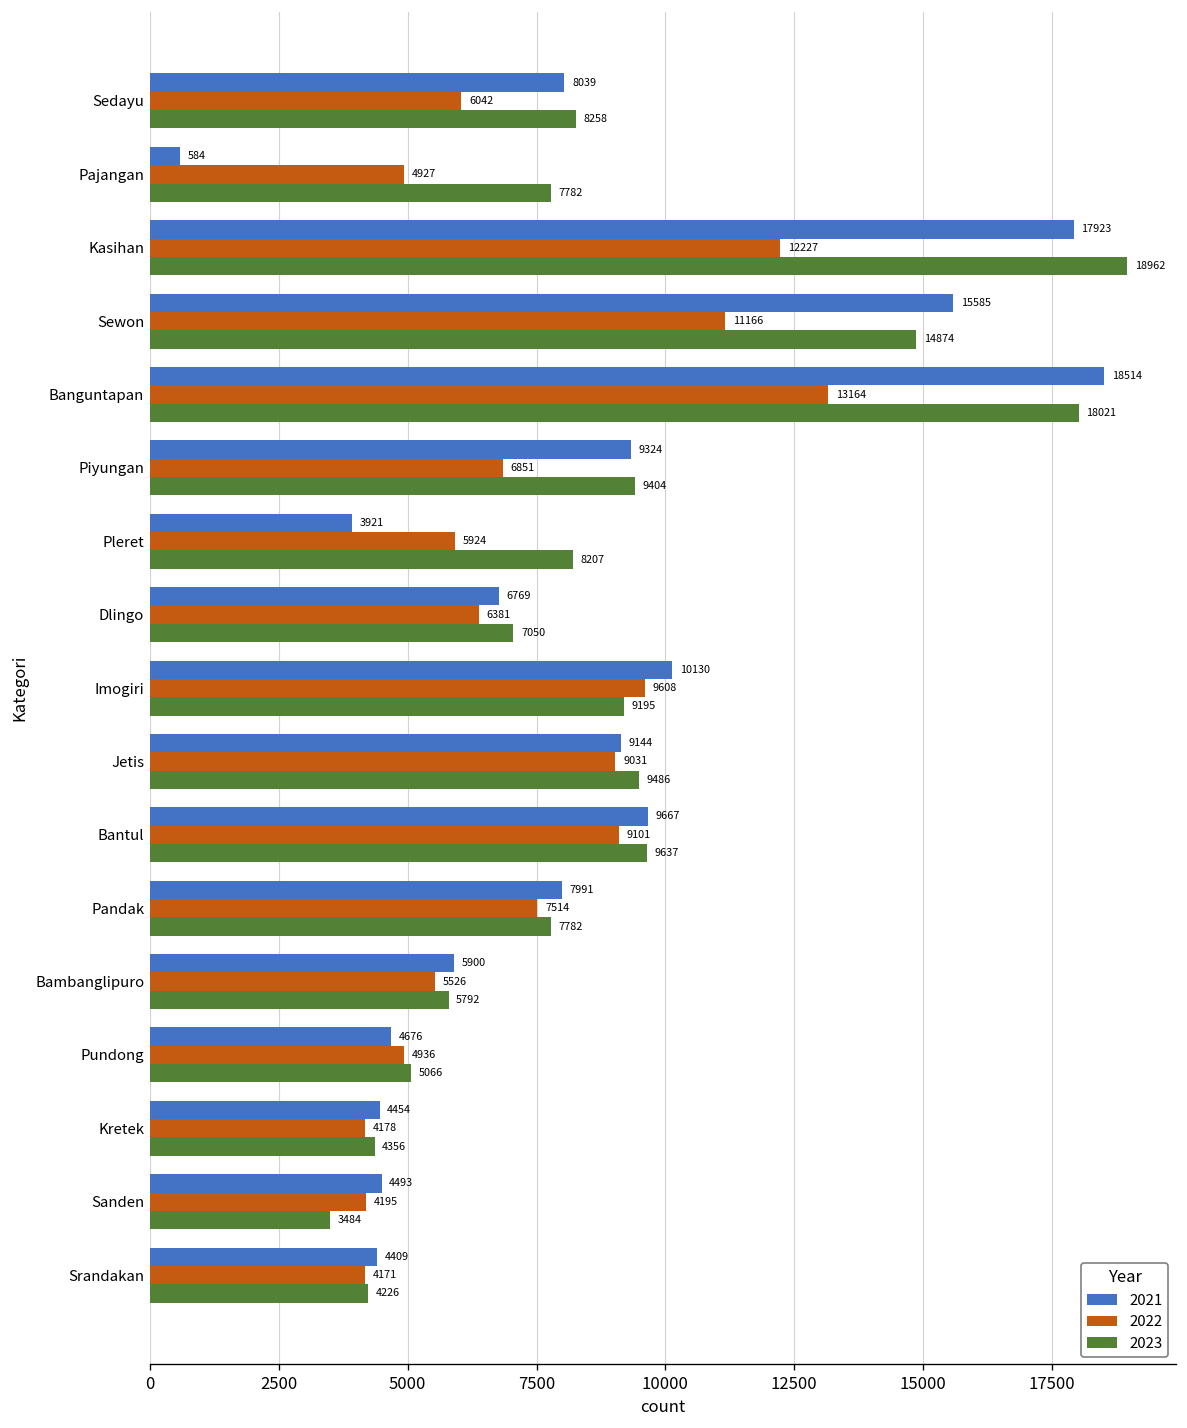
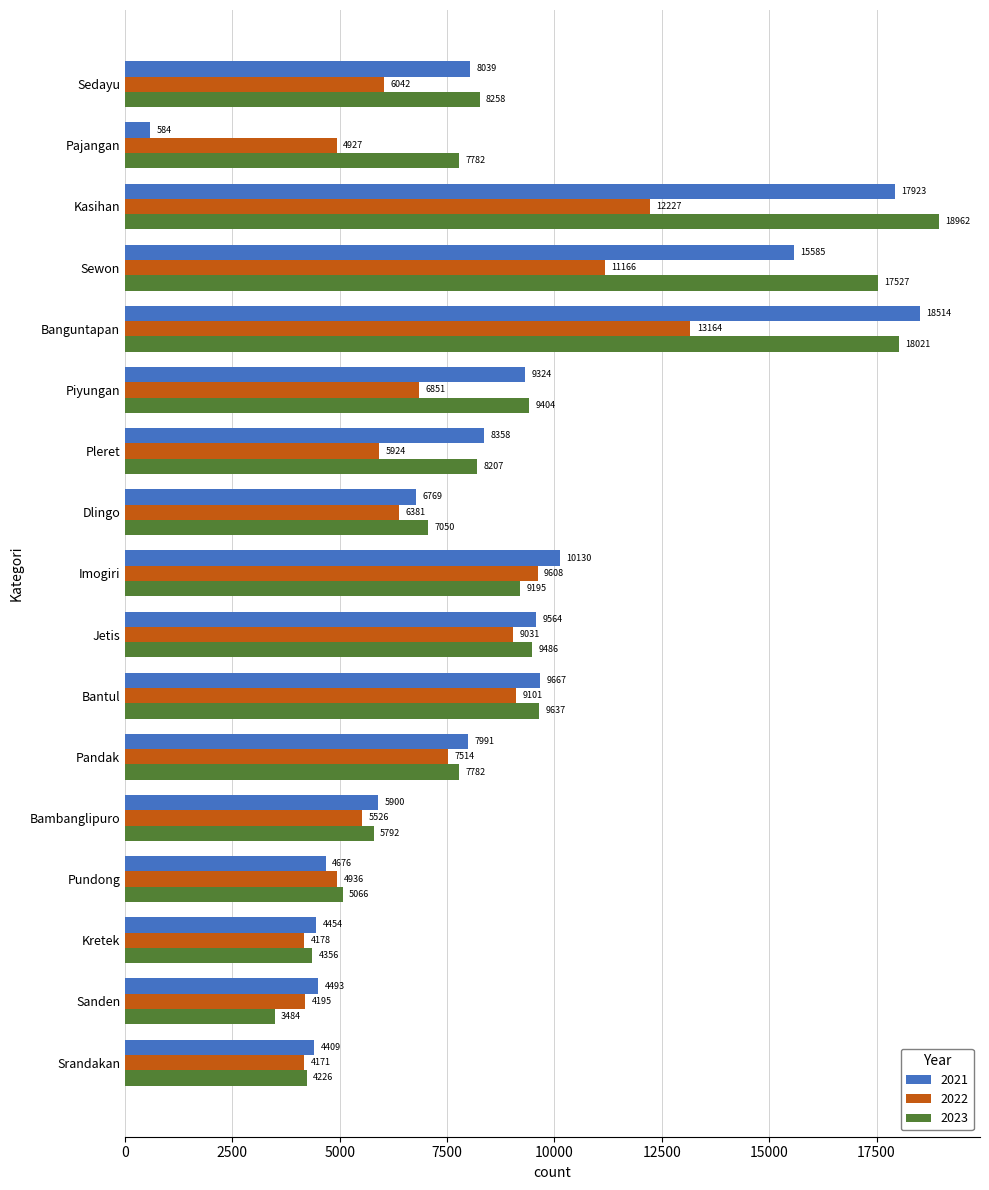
  {
    "2021": {
      "Sedayu": 8039,
      "Pajangan": 584,
      "Kasihan": 17923,
      "Sewon": 15585,
      "Banguntapan": 18514,
      "Piyungan": 9324,
-     "Pleret": 3921,
+     "Pleret": 8358,
      "Dlingo": 6769,
      "Imogiri": 10130,
-     "Jetis": 9144,
+     "Jetis": 9564,
      "Bantul": 9667,
      "Pandak": 7991,
      "Bambanglipuro": 5900,
      "Pundong": 4676,
      "Kretek": 4454,
      "Sanden": 4493,
      "Srandakan": 4409
    },
    "2022": {
      "Sedayu": 6042,
      "Pajangan": 4927,
      "Kasihan": 12227,
      "Sewon": 11166,
      "Banguntapan": 13164,
      "Piyungan": 6851,
      "Pleret": 5924,
      "Dlingo": 6381,
      "Imogiri": 9608,
      "Jetis": 9031,
      "Bantul": 9101,
      "Pandak": 7514,
      "Bambanglipuro": 5526,
      "Pundong": 4936,
      "Kretek": 4178,
      "Sanden": 4195,
      "Srandakan": 4171
    },
    "2023": {
      "Sedayu": 8258,
      "Pajangan": 7782,
      "Kasihan": 18962,
-     "Sewon": 14874,
+     "Sewon": 17527,
      "Banguntapan": 18021,
      "Piyungan": 9404,
      "Pleret": 8207,
      "Dlingo": 7050,
      "Imogiri": 9195,
      "Jetis": 9486,
      "Bantul": 9637,
      "Pandak": 7782,
      "Bambanglipuro": 5792,
      "Pundong": 5066,
      "Kretek": 4356,
      "Sanden": 3484,
      "Srandakan": 4226
    }
  }
